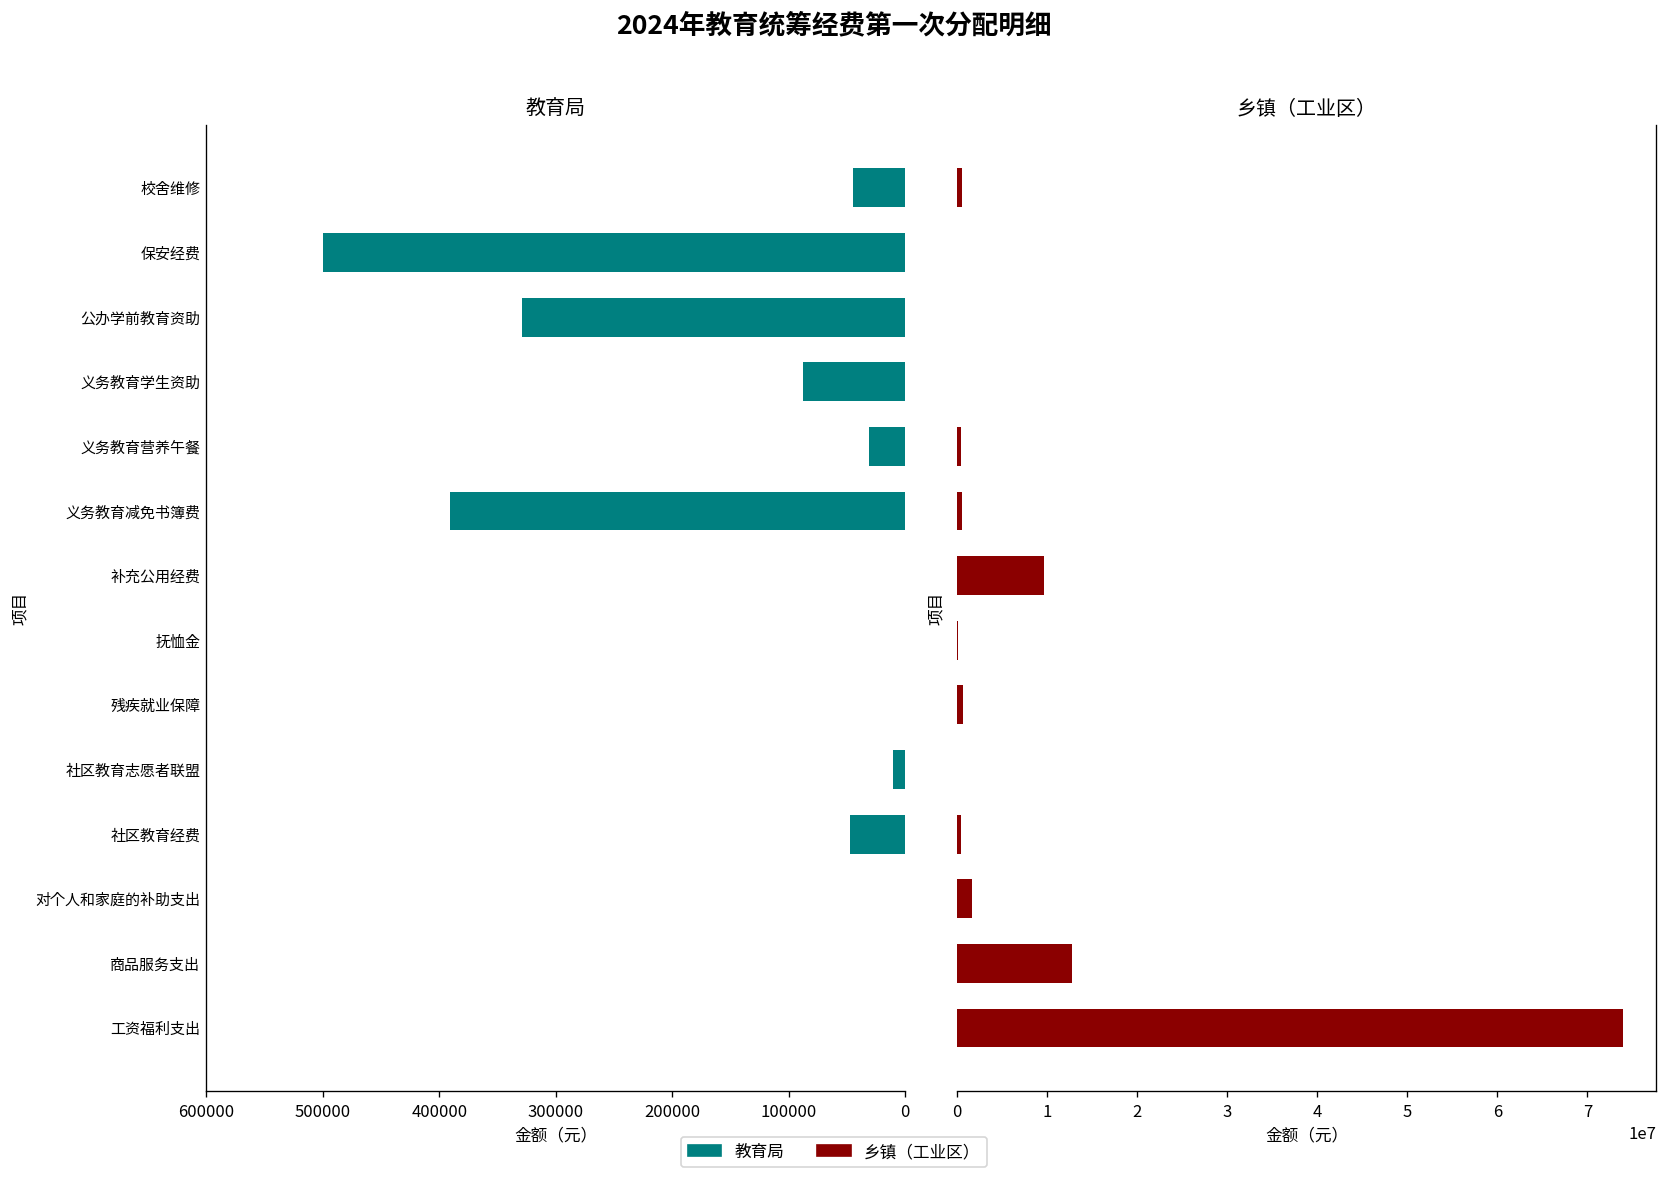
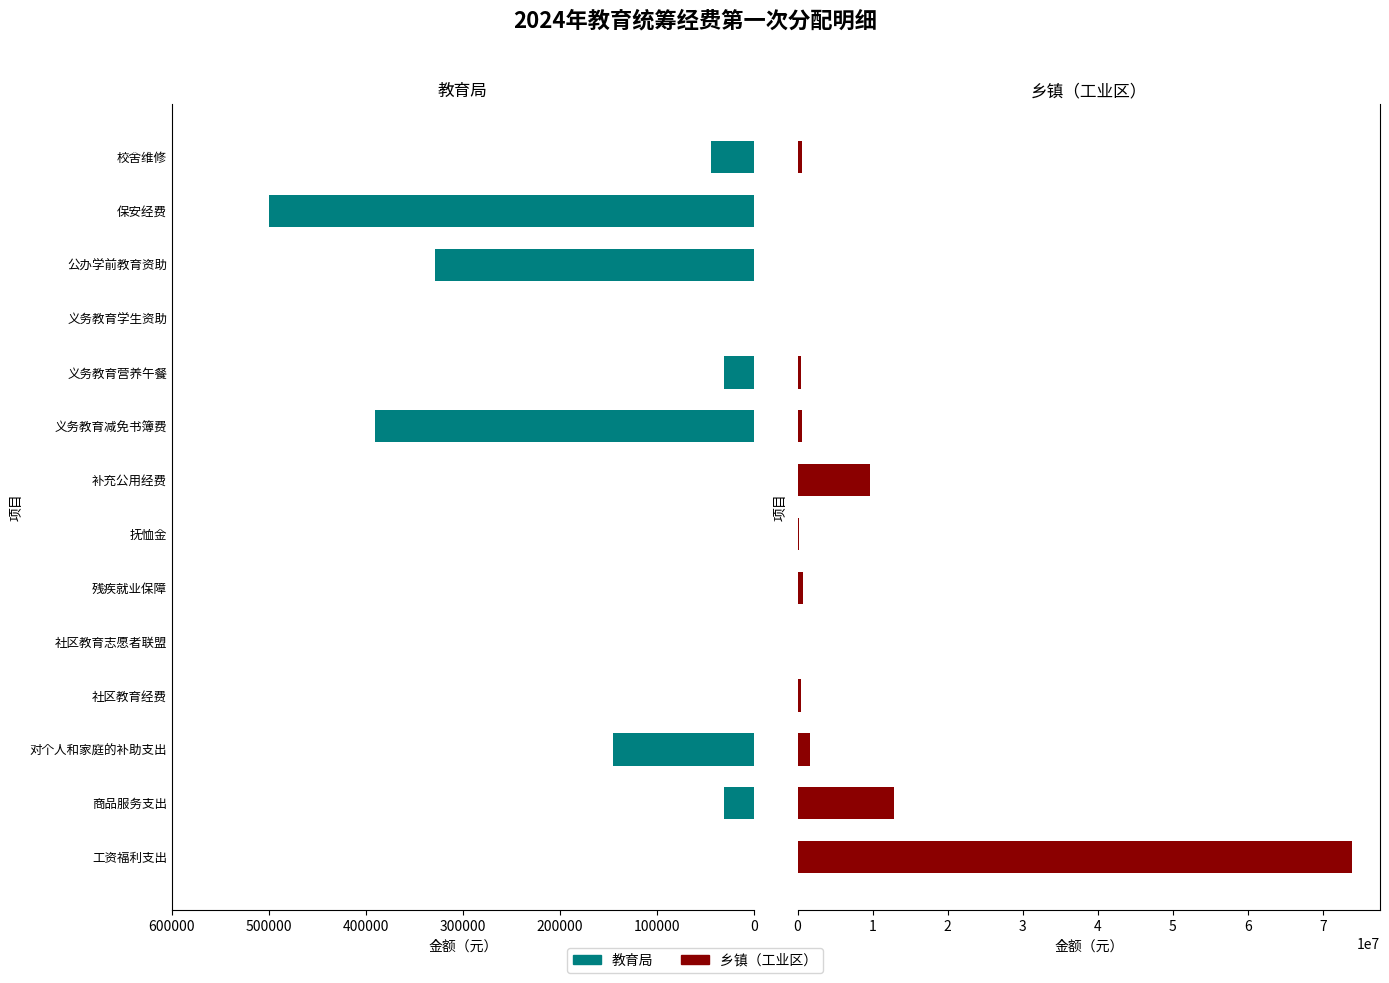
  {
    "教育局": {
      "校舍维修": 40000,
      "保安经费": 500000,
      "公办学前教育资助": 330000,
-     "义务教育学生资助": 90000,
+     "义务教育学生资助": 0,
      "义务教育营养午餐": 30000,
      "义务教育减免书簿费": 390000,
      "补充公用经费": 0,
      "抚恤金": 0,
      "残疾就业保障": 0,
-     "社区教育志愿者联盟": 10000,
-     "社区教育经费": 50000,
-     "对个人和家庭的补助支出": 0,
-     "商品服务支出": 0,
+     "社区教育志愿者联盟": 0,
+     "社区教育经费": 0,
+     "对个人和家庭的补助支出": 150000,
+     "商品服务支出": 30000,
      "工资福利支出": 0
    }
  }
